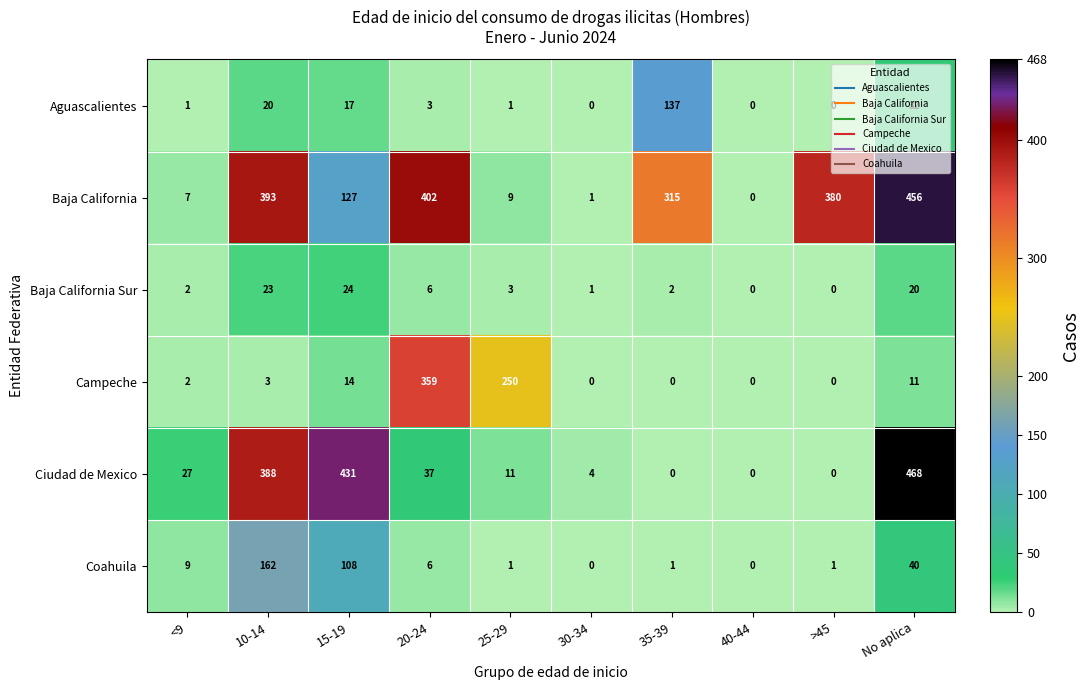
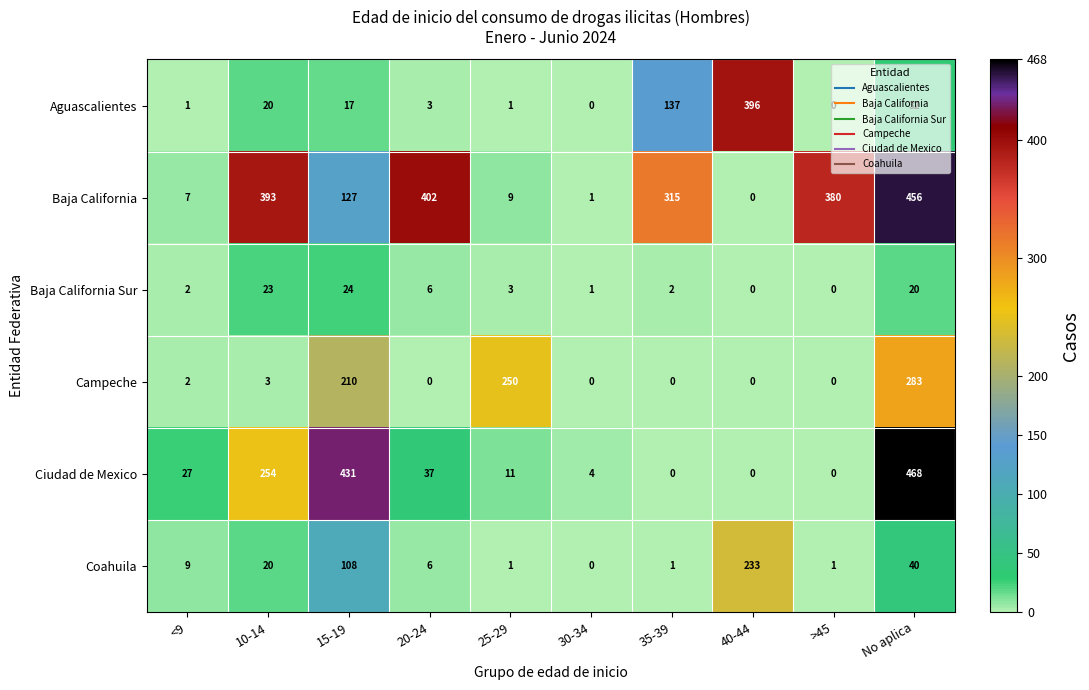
  {
    "Aguascalientes": {
      "<9": 1,
      "10-14": 20,
      "15-19": 17,
      "20-24": 3,
      "25-29": 1,
      "30-34": 0,
      "35-39": 137,
-     "40-44": 0
+     "40-44": 396
    },
    "Baja California": {
      "<9": 7,
      "10-14": 393,
      "15-19": 127,
      "20-24": 402,
      "25-29": 9,
      "30-34": 1,
      "35-39": 315,
      "40-44": 0,
      ">45": 380,
      "No aplica": 456
    },
    "Baja California Sur": {
      "<9": 2,
      "10-14": 23,
      "15-19": 24,
      "20-24": 6,
      "25-29": 3,
      "30-34": 1,
      "35-39": 2,
      "40-44": 0,
      ">45": 0,
      "No aplica": 20
    },
    "Campeche": {
      "<9": 2,
      "10-14": 3,
-     "15-19": 14,
-     "20-24": 359,
+     "15-19": 210,
+     "20-24": 0,
      "25-29": 250,
      "30-34": 0,
      "35-39": 0,
      "40-44": 0,
      ">45": 0,
-     "No aplica": 11
+     "No aplica": 283
    },
    "Ciudad de Mexico": {
      "<9": 27,
-     "10-14": 388,
+     "10-14": 254,
      "15-19": 431,
      "20-24": 37,
      "25-29": 11,
      "30-34": 4,
      "35-39": 0,
      "40-44": 0,
      ">45": 0,
      "No aplica": 468
    },
    "Coahuila": {
      "<9": 9,
-     "10-14": 162,
+     "10-14": 20,
      "15-19": 108,
      "20-24": 6,
      "25-29": 1,
      "30-34": 0,
      "35-39": 1,
-     "40-44": 0,
+     "40-44": 233,
      ">45": 1,
      "No aplica": 40
    }
  }
